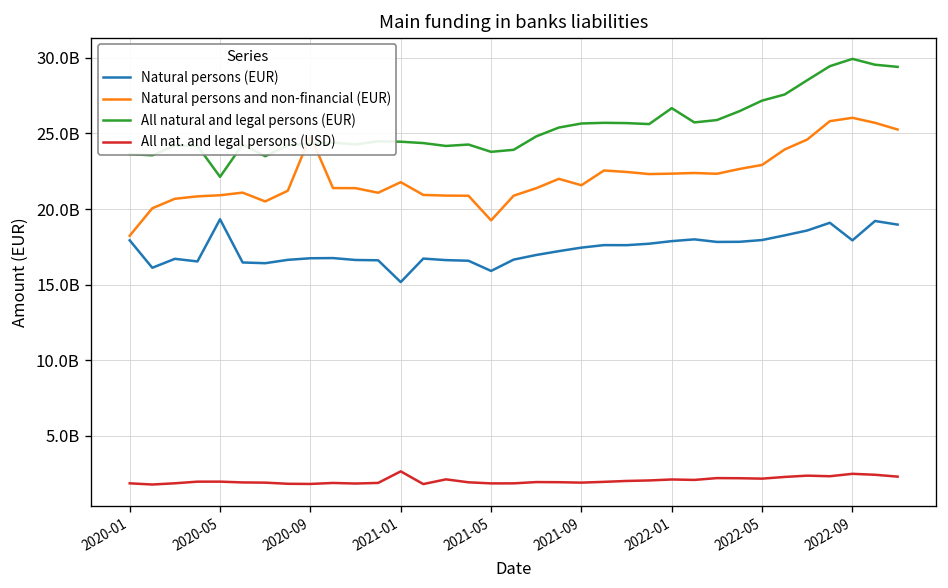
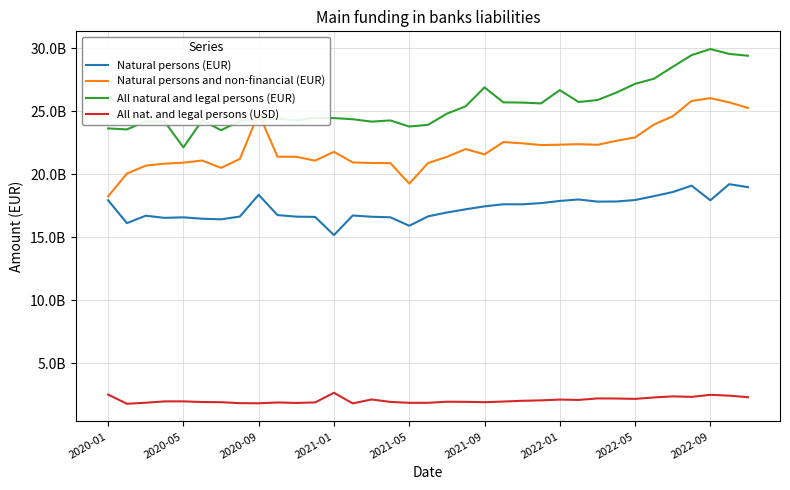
  {
    "Natural persons (EUR)": {
      "2020-01": 17900000000,
-     "2020-05": 19300000000,
-     "2020-09": 16700000000,
+     "2020-05": 16600000000,
+     "2020-09": 18400000000,
      "2021-01": 15200000000,
      "2021-05": 15900000000,
      "2021-09": 17400000000,
      "2022-01": 17900000000,
      "2022-05": 17900000000,
      "2022-09": 17900000000
    },
    "Natural persons and non-financial (EUR)": {
      "2020-01": 18200000000,
      "2020-05": 20900000000,
      "2021-01": 21800000000,
      "2021-05": 19200000000,
      "2021-09": 21600000000,
      "2022-01": 22300000000,
      "2022-05": 22900000000,
      "2022-09": 26000000000
    },
    "All natural and legal persons (EUR)": {
      "2020-01": 23600000000,
      "2020-05": 22100000000,
      "2021-01": 24500000000,
      "2021-05": 23800000000,
-     "2021-09": 25700000000,
+     "2021-09": 26900000000,
      "2022-01": 26700000000,
      "2022-05": 27200000000,
      "2022-09": 29900000000
    },
    "All nat. and legal persons (USD)": {
-     "2020-01": 1800000000,
+     "2020-01": 2500000000,
      "2020-05": 2000000000,
      "2020-09": 1800000000,
      "2021-01": 2600000000,
      "2021-05": 1800000000,
      "2021-09": 1900000000,
      "2022-01": 2100000000,
      "2022-05": 2200000000,
      "2022-09": 2500000000
    }
  }
